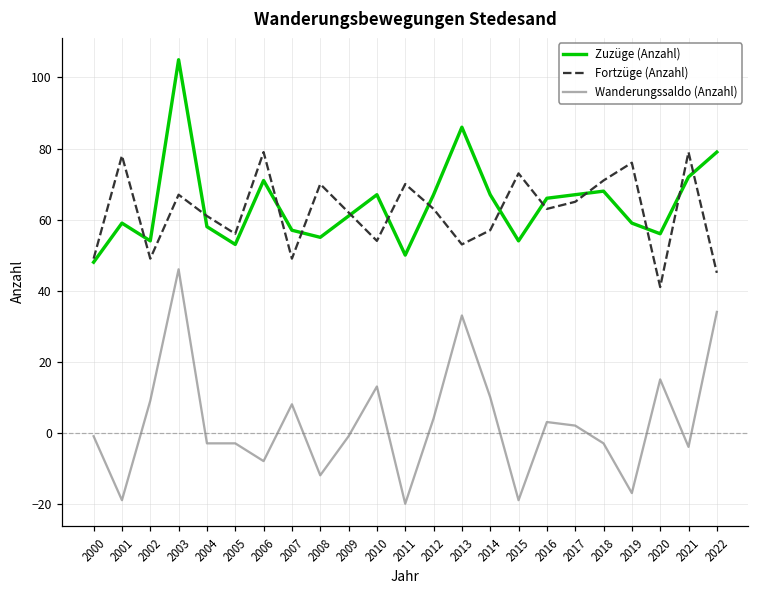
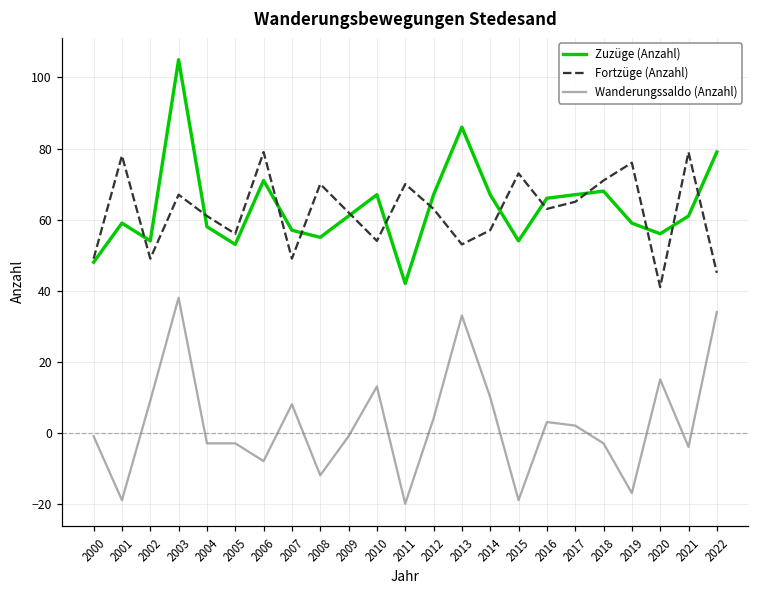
  {
    "Zuzüge (Anzahl)": {
      "2000": 48,
      "2001": 59,
      "2002": 54,
      "2003": 105,
      "2004": 58,
      "2005": 53,
      "2006": 71,
      "2007": 57,
      "2008": 55,
      "2009": 61,
      "2010": 67,
-     "2011": 50,
+     "2011": 42,
      "2012": 67,
      "2013": 86,
      "2014": 67,
      "2015": 54,
      "2016": 66,
      "2017": 67,
      "2018": 68,
      "2019": 59,
      "2020": 56,
-     "2021": 72,
+     "2021": 61,
      "2022": 79
    },
    "Fortzüge (Anzahl)": {
      "2000": 49,
      "2001": 78,
      "2002": 49,
      "2003": 67,
      "2004": 61,
      "2005": 56,
      "2006": 79,
      "2007": 49,
      "2008": 70,
      "2009": 62,
      "2010": 54,
      "2011": 70,
      "2012": 63,
      "2013": 53,
      "2014": 57,
      "2015": 73,
      "2016": 63,
      "2017": 65,
      "2018": 71,
      "2019": 76,
      "2020": 41,
      "2021": 79,
      "2022": 45
    },
    "Wanderungssaldo (Anzahl)": {
      "2000": -1,
      "2001": -19,
      "2002": 9,
-     "2003": 46,
+     "2003": 38,
      "2004": -3,
      "2005": -3,
      "2006": -8,
      "2007": 8,
      "2008": -12,
      "2009": -1,
      "2010": 13,
      "2011": -20,
      "2012": 4,
      "2013": 33,
      "2014": 10,
      "2015": -19,
      "2016": 3,
      "2017": 2,
      "2018": -3,
      "2019": -17,
      "2020": 15,
      "2021": -4,
      "2022": 34
    }
  }
